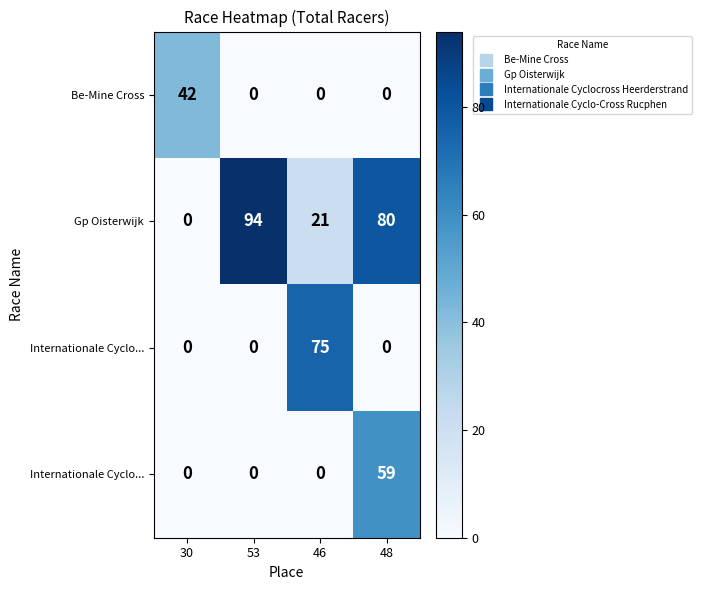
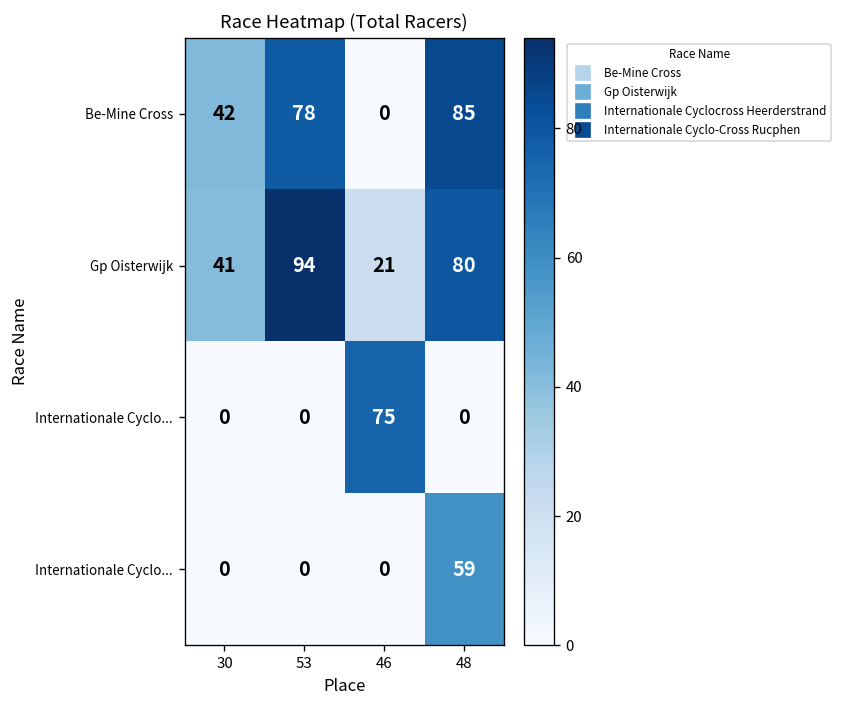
  {
    "Be-Mine Cross": {
      "30": 42,
-     "53": 0,
+     "53": 78,
      "46": 0,
-     "48": 0
+     "48": 85
    },
    "Gp Oisterwijk": {
-     "30": 0,
+     "30": 41,
      "53": 94,
      "46": 21,
      "48": 80
    }
  }
